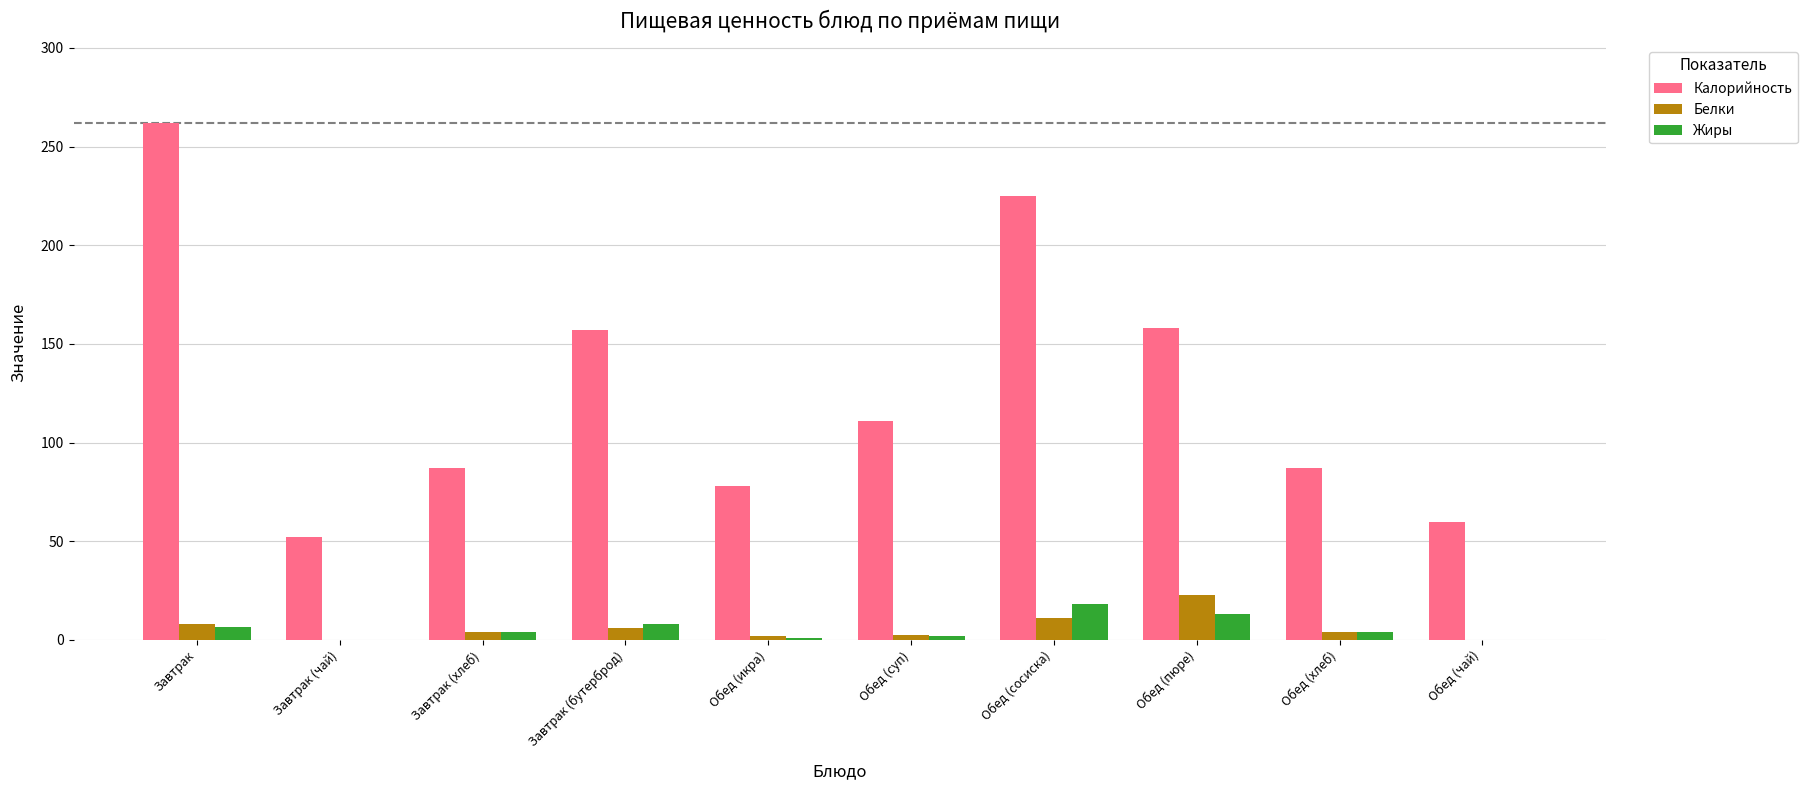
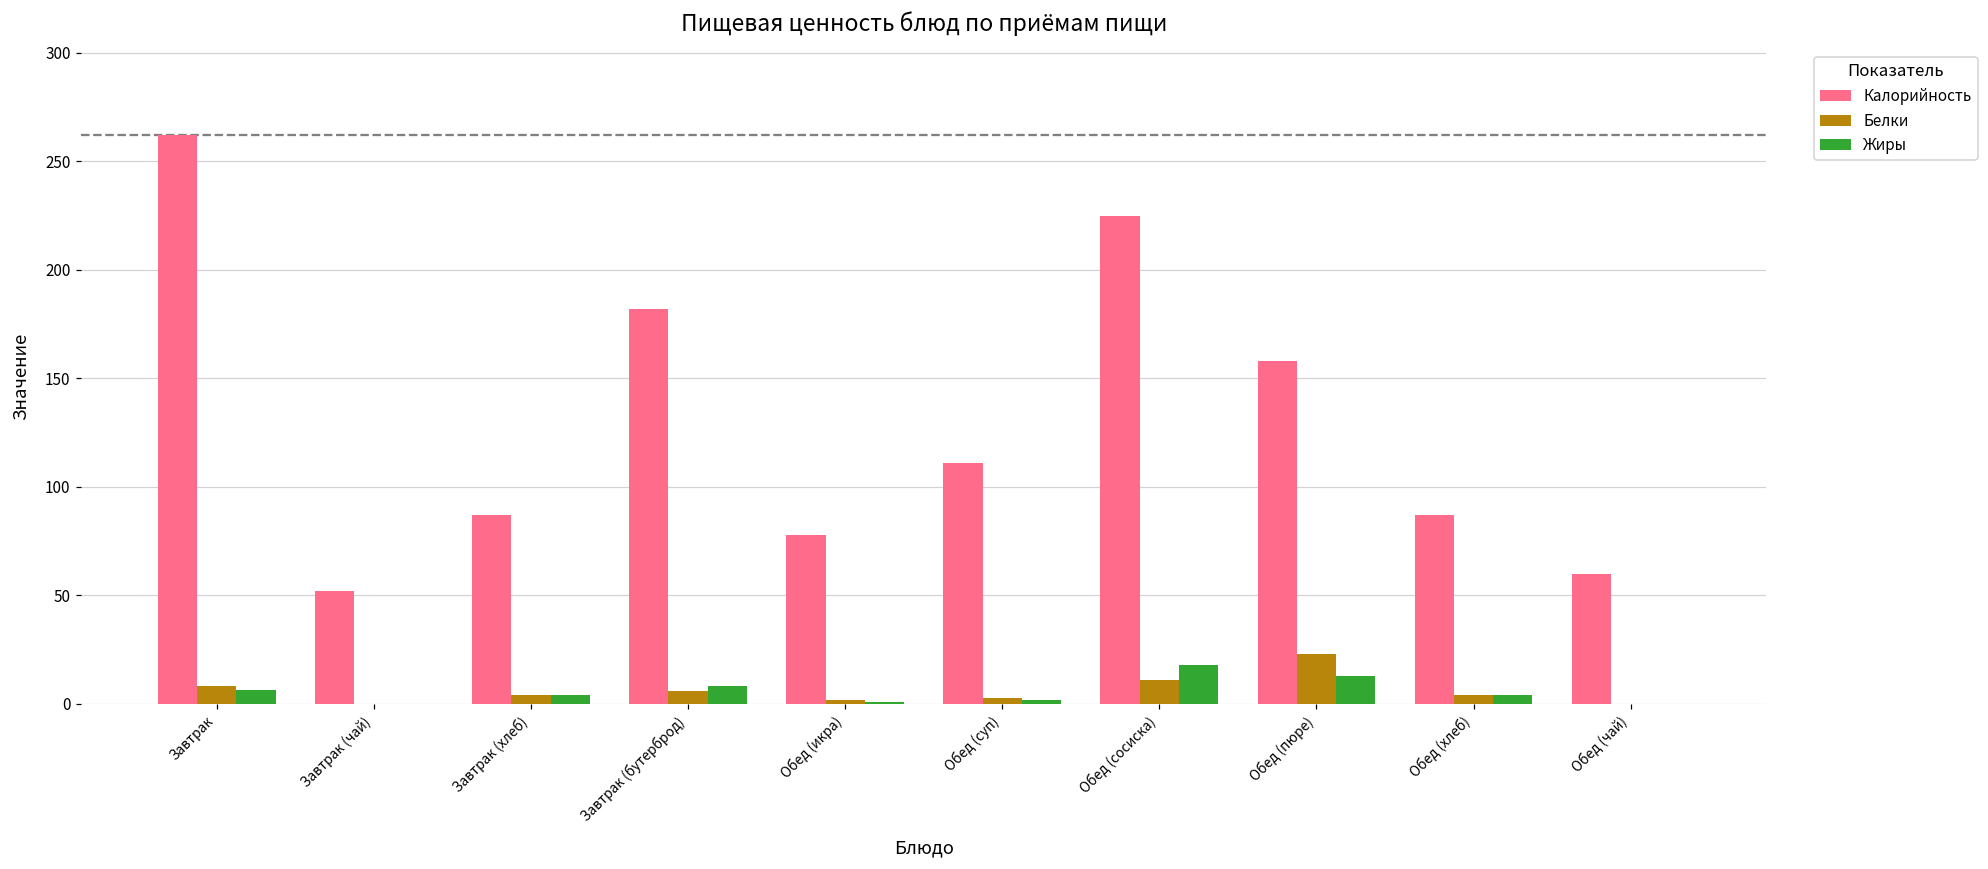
  {
    "Калорийность": {
      "Завтрак": 262,
      "Завтрак (чай)": 52,
      "Завтрак (хлеб)": 87,
-     "Завтрак (бутерброд)": 157,
+     "Завтрак (бутерброд)": 182,
      "Обед (икра)": 78,
      "Обед (суп)": 111,
      "Обед (сосиска)": 225,
      "Обед (пюре)": 158,
      "Обед (хлеб)": 87,
      "Обед (чай)": 60
    },
    "Белки": {
      "Завтрак": 8,
      "Завтрак (чай)": 0,
      "Завтрак (хлеб)": 4,
      "Завтрак (бутерброд)": 6,
      "Обед (икра)": 2,
      "Обед (суп)": 3,
      "Обед (сосиска)": 11,
      "Обед (пюре)": 23,
      "Обед (хлеб)": 4,
      "Обед (чай)": 0
    },
    "Жиры": {
      "Завтрак": 7,
      "Завтрак (чай)": 0,
      "Завтрак (хлеб)": 4,
      "Завтрак (бутерброд)": 8,
      "Обед (суп)": 2,
      "Обед (сосиска)": 18,
      "Обед (пюре)": 13,
      "Обед (хлеб)": 4,
      "Обед (чай)": 0
    }
  }
